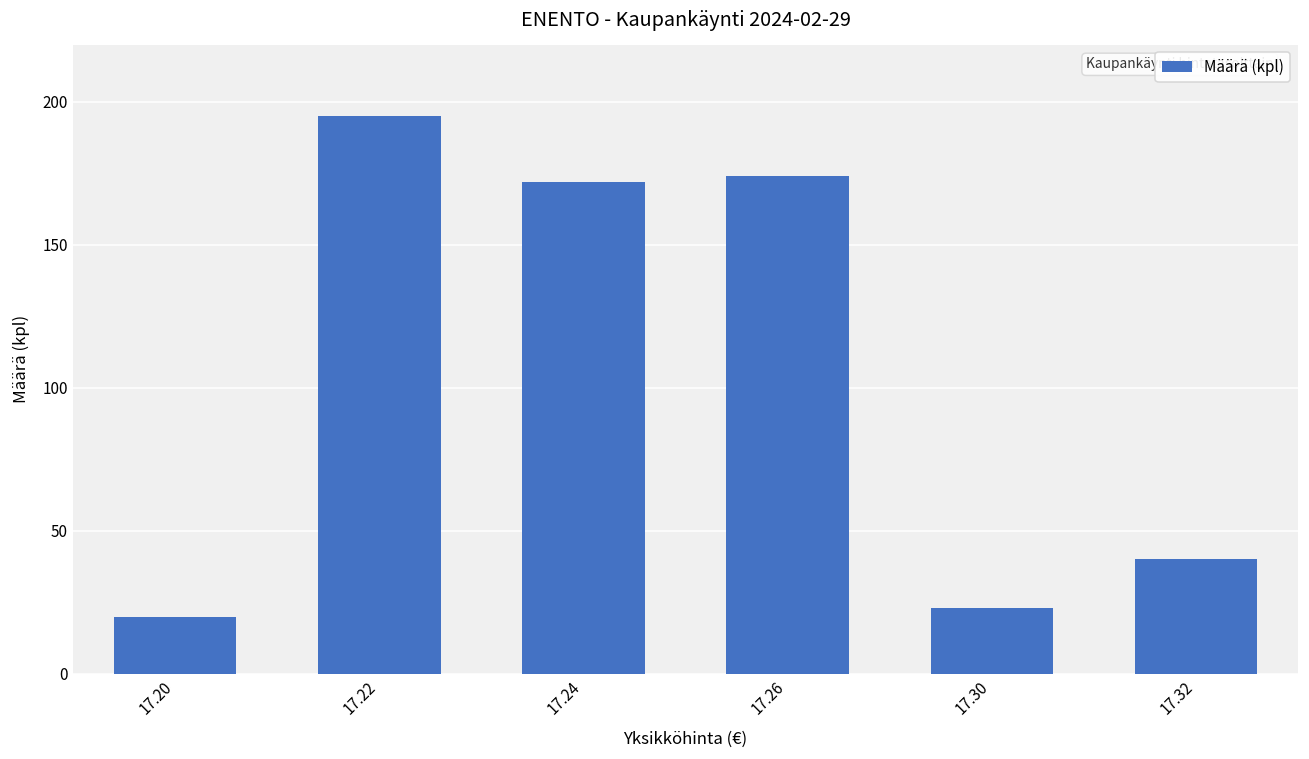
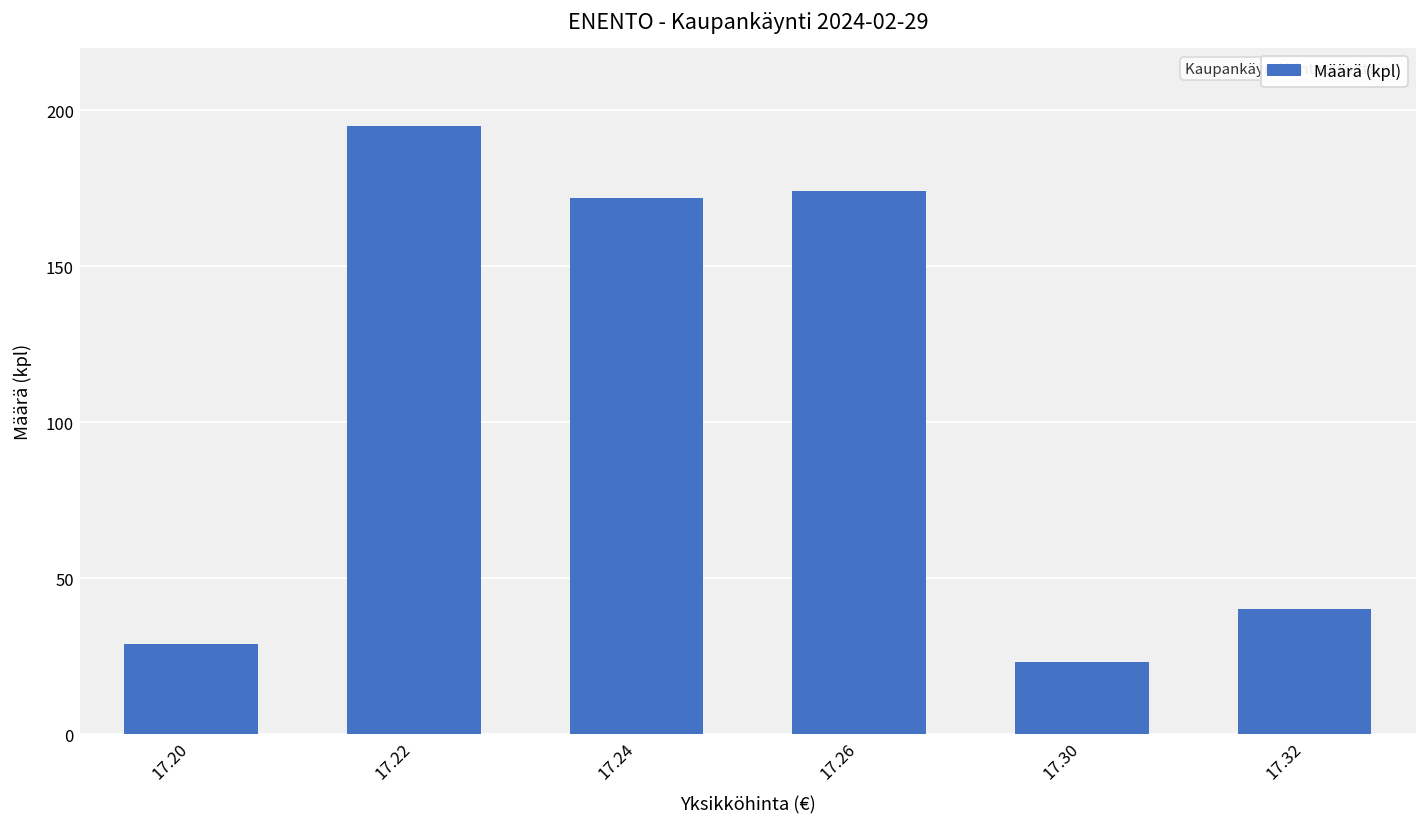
  {
-   "17.20": 20,
+   "17.20": 29,
    "17.22": 195,
    "17.24": 172,
    "17.26": 174,
    "17.30": 23,
    "17.32": 40
  }
